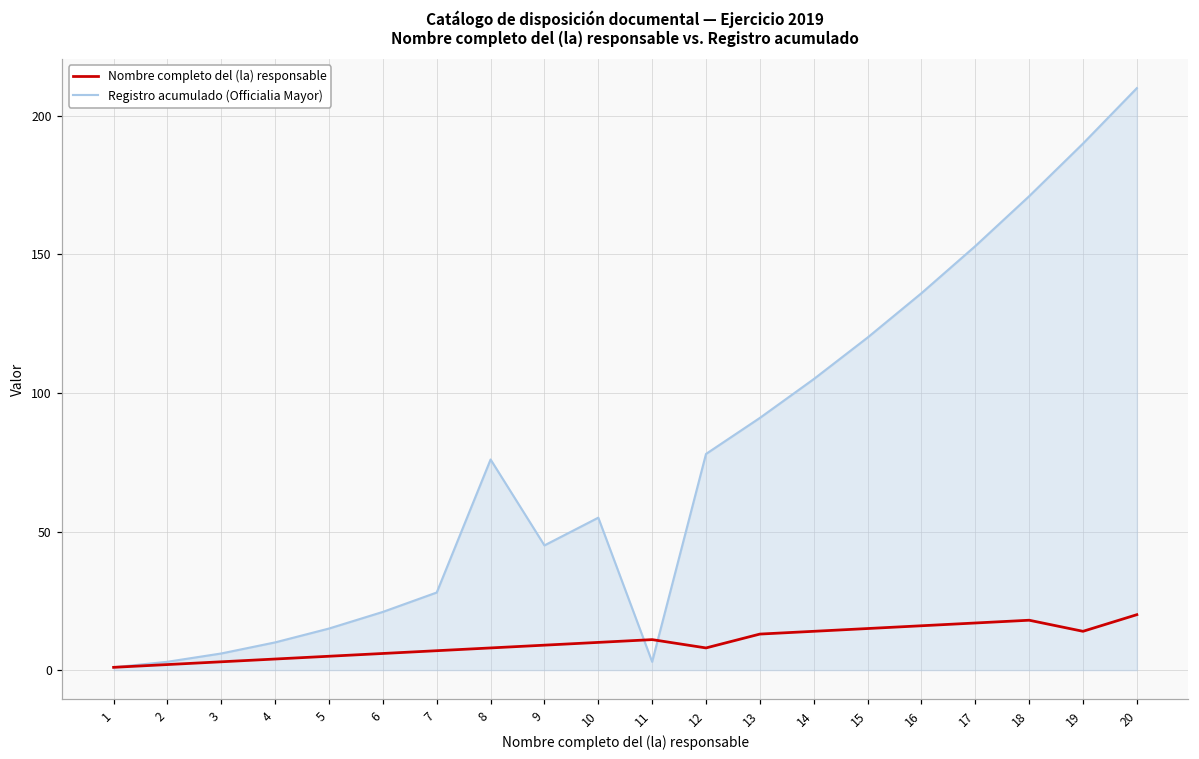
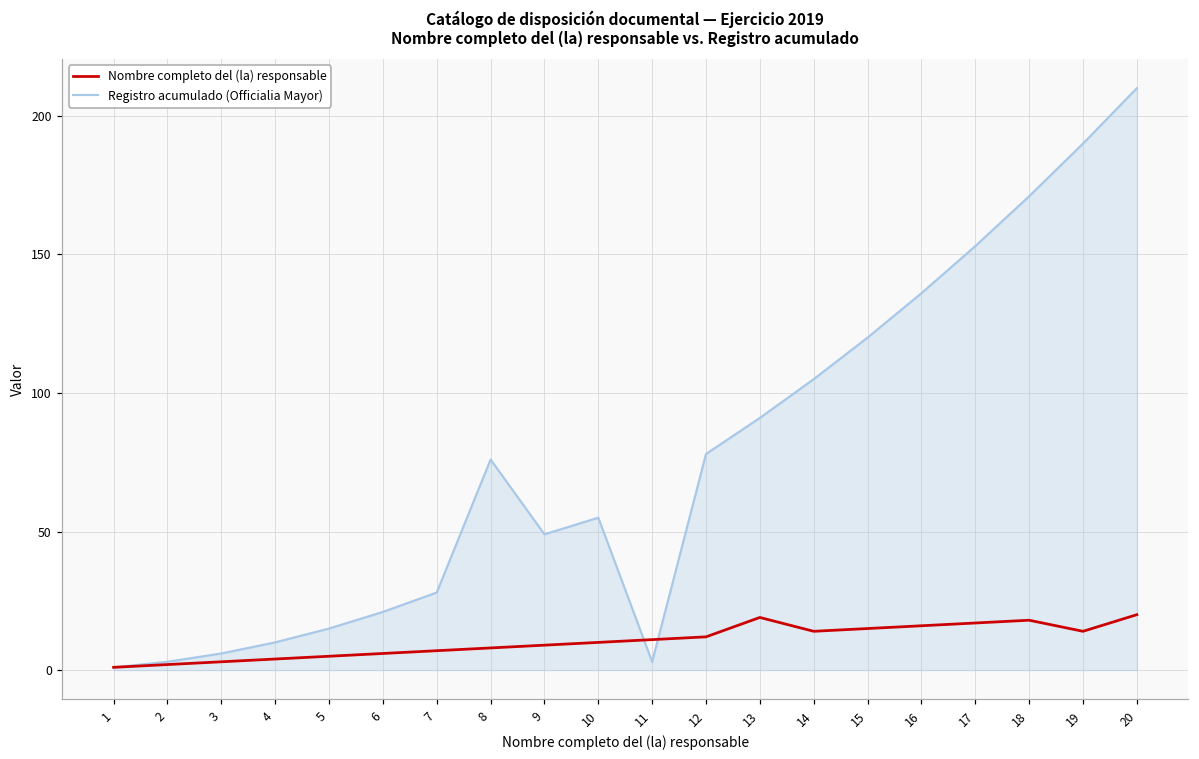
  {
    "Nombre completo del (la) responsable": {
      "3": 3,
      "4": 4,
      "5": 5,
      "6": 6,
      "7": 7,
      "8": 8,
      "9": 9,
      "10": 10,
      "11": 11,
-     "12": 8,
-     "13": 13,
+     "12": 12,
+     "13": 19,
      "14": 14,
      "15": 15,
      "16": 16,
      "17": 17,
      "18": 18,
      "19": 14,
      "20": 20
    },
    "Registro acumulado (Officialia Mayor)": {
      "3": 6,
      "4": 10,
      "5": 15,
      "6": 21,
      "7": 28,
      "8": 76,
-     "9": 45,
+     "9": 49,
      "10": 55,
      "11": 3,
      "12": 78,
      "13": 91,
      "14": 105,
      "15": 120,
      "16": 136,
      "17": 153,
      "18": 171,
      "19": 190,
      "20": 210
    }
  }
